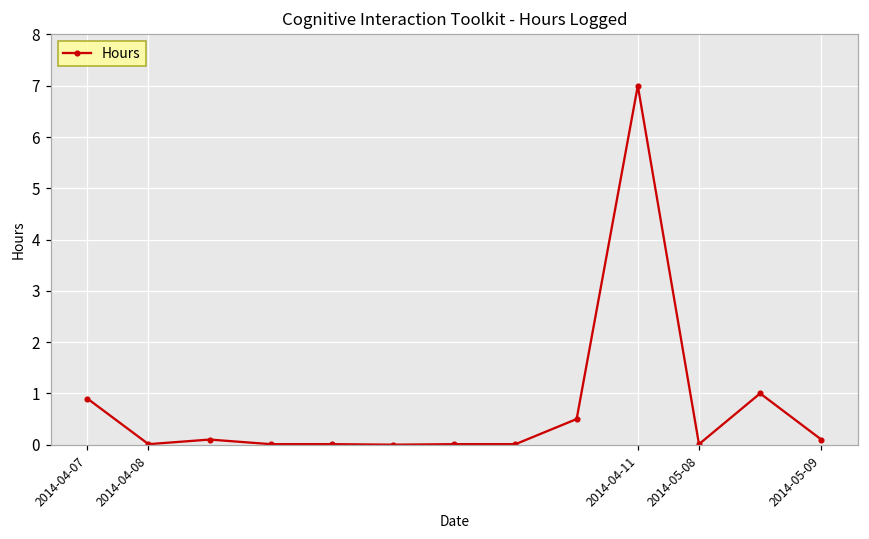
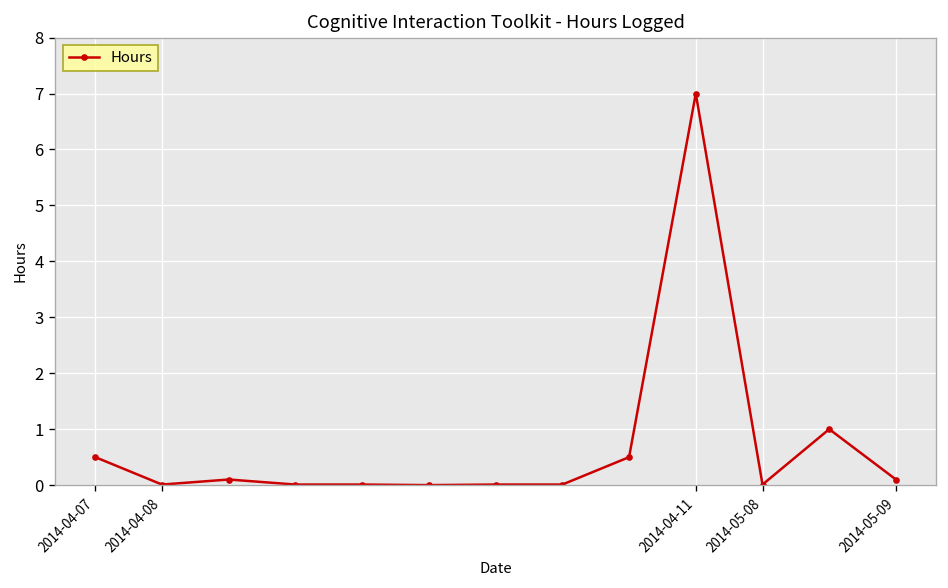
  {
-   "2014-04-07": 0.9,
+   "2014-04-07": 0.5,
    "2014-04-11": 7.0,
    "2014-05-09": 0.1
  }
